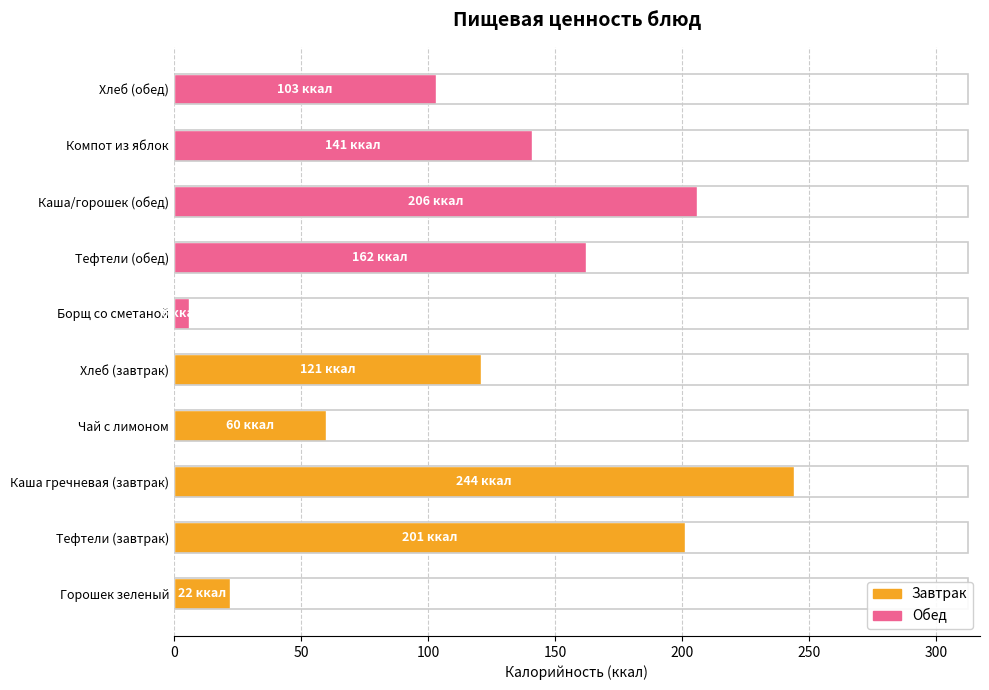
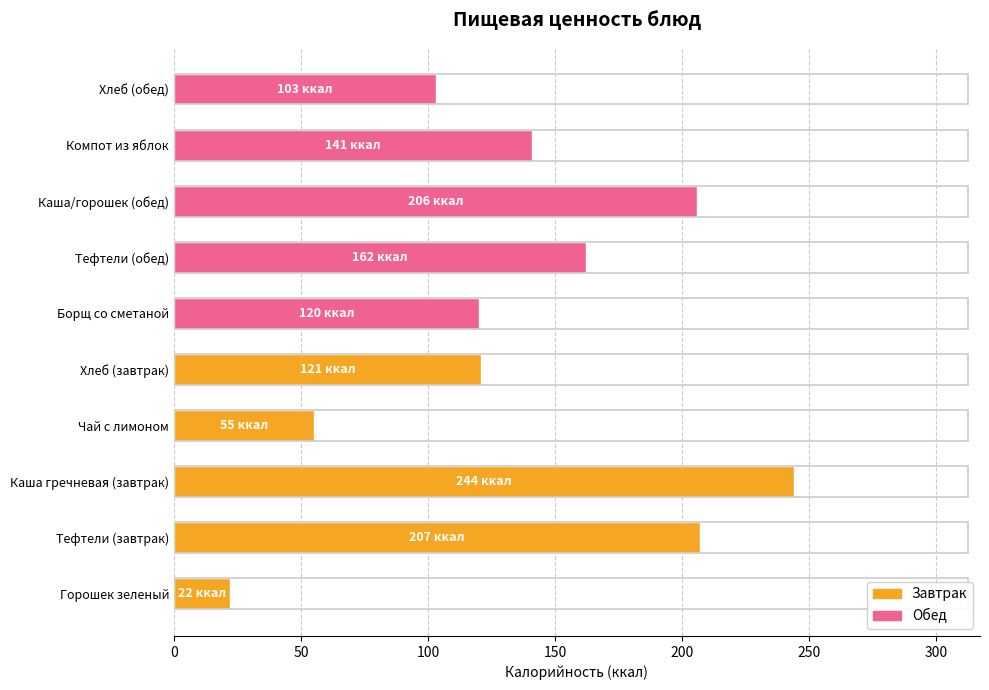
  {
    "Хлеб (обед)": 103,
    "Компот из яблок": 141,
    "Каша/горошек (обед)": 206,
    "Тефтели (обед)": 162,
-   "Борщ со сметаной": 6,
+   "Борщ со сметаной": 120,
    "Хлеб (завтрак)": 121,
-   "Чай с лимоном": 60,
+   "Чай с лимоном": 55,
    "Каша гречневая (завтрак)": 244,
-   "Тефтели (завтрак)": 201,
+   "Тефтели (завтрак)": 207,
    "Горошек зеленый": 22
  }
